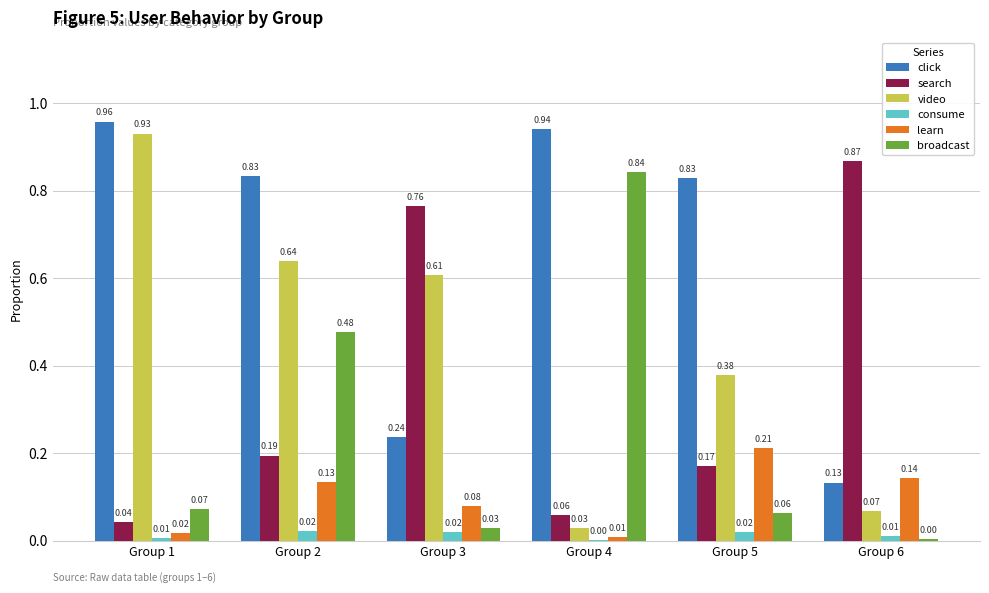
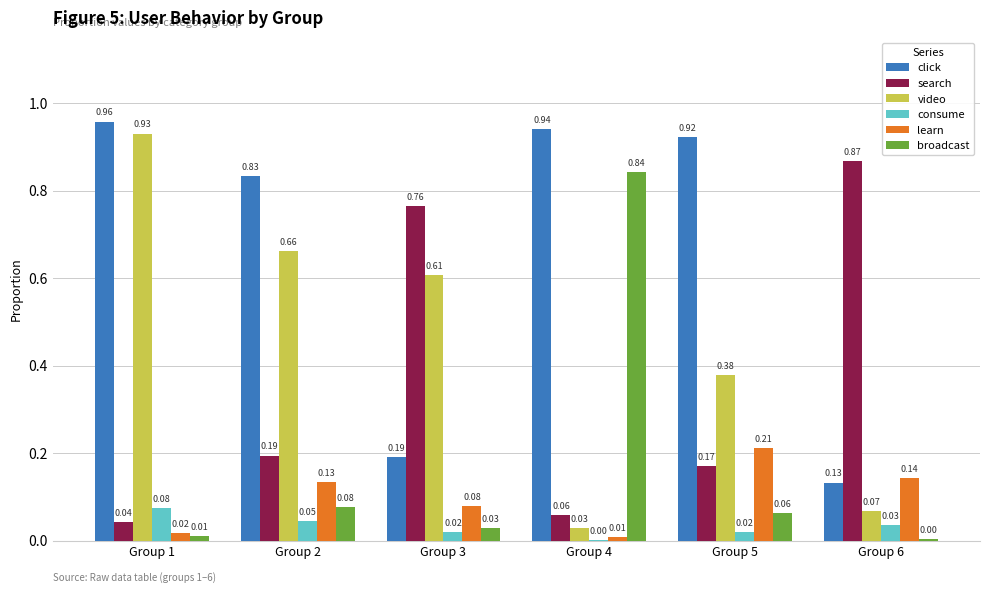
  {
    "click": {
      "Group 1": 0.96,
      "Group 2": 0.83,
-     "Group 3": 0.24,
+     "Group 3": 0.19,
      "Group 4": 0.94,
-     "Group 5": 0.83,
+     "Group 5": 0.92,
      "Group 6": 0.13
    },
    "search": {
      "Group 1": 0.04,
      "Group 2": 0.19,
      "Group 3": 0.76,
      "Group 4": 0.06,
      "Group 5": 0.17,
      "Group 6": 0.87
    },
    "video": {
      "Group 1": 0.93,
-     "Group 2": 0.64,
+     "Group 2": 0.66,
      "Group 3": 0.61,
      "Group 4": 0.03,
      "Group 5": 0.38,
      "Group 6": 0.07
    },
    "consume": {
-     "Group 1": 0.01,
-     "Group 2": 0.02,
+     "Group 1": 0.08,
+     "Group 2": 0.05,
      "Group 3": 0.02,
      "Group 4": 0.00,
      "Group 5": 0.02,
-     "Group 6": 0.01
+     "Group 6": 0.03
    },
    "learn": {
      "Group 1": 0.02,
      "Group 2": 0.13,
      "Group 3": 0.08,
      "Group 4": 0.01,
      "Group 5": 0.21,
      "Group 6": 0.14
    },
    "broadcast": {
-     "Group 1": 0.07,
-     "Group 2": 0.48,
+     "Group 1": 0.01,
+     "Group 2": 0.08,
      "Group 3": 0.03,
      "Group 4": 0.84,
      "Group 5": 0.06,
      "Group 6": 0.00
    }
  }
